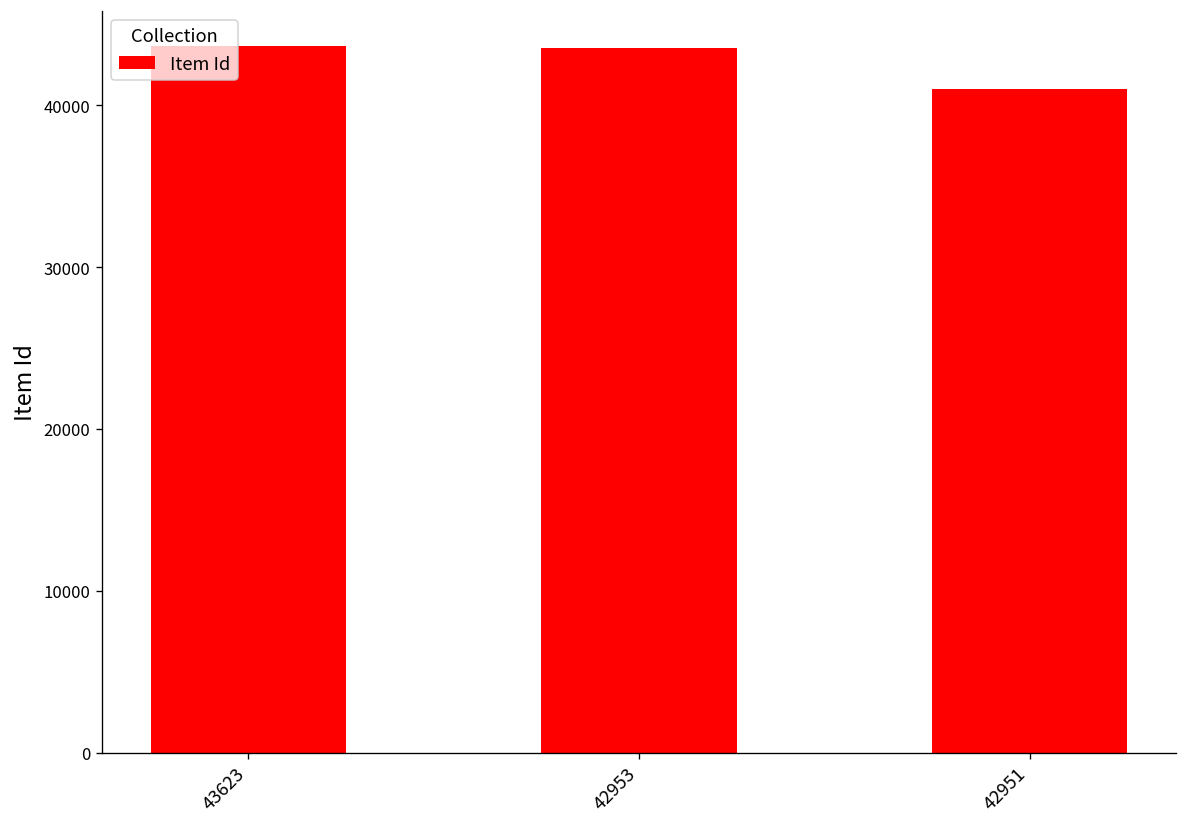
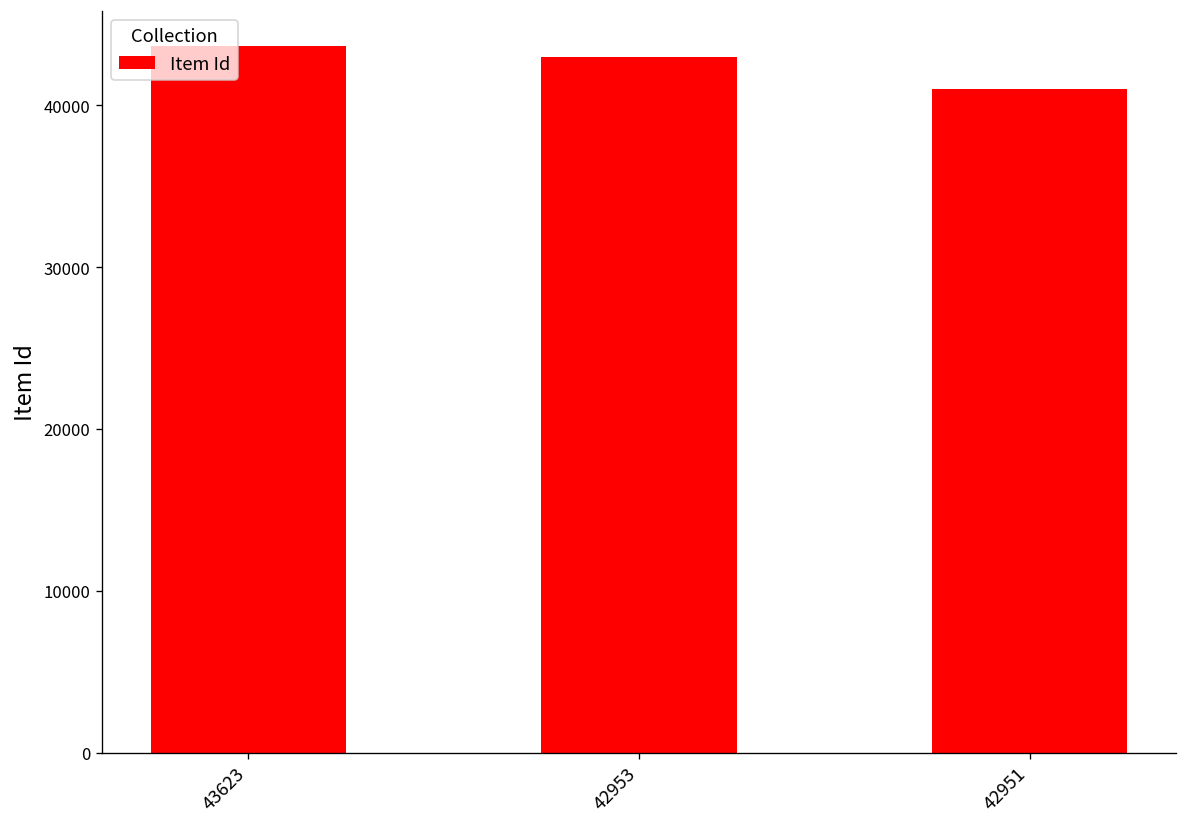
  {
    "43623": 43600,
-   "42953": 43500,
+   "42953": 43000,
    "42951": 41000
  }
